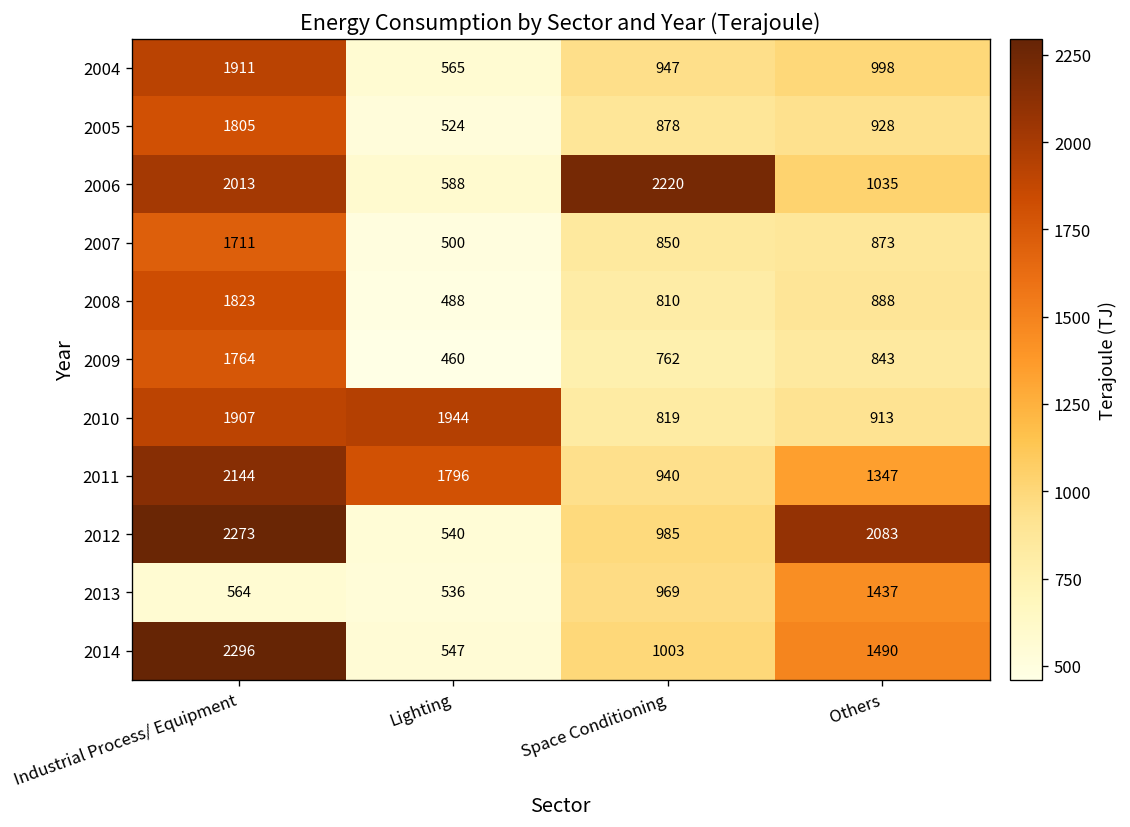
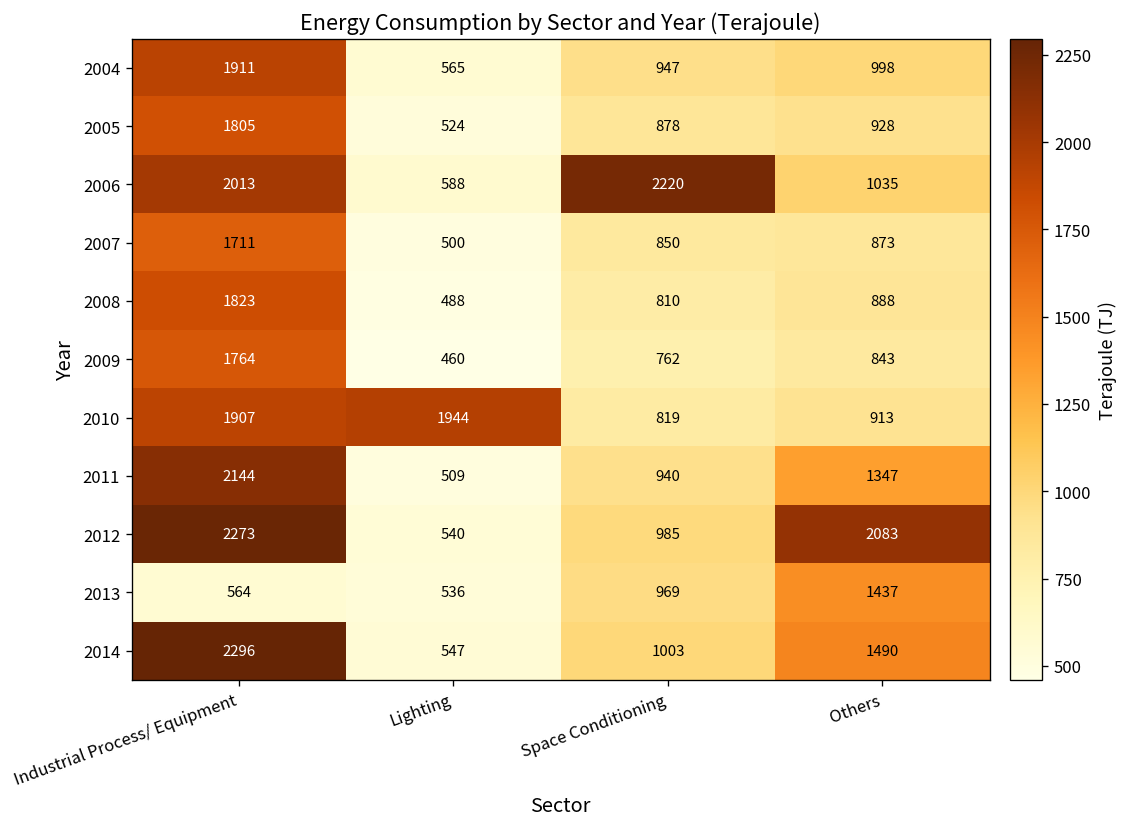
  {
    "2004": {
      "Industrial Process/ Equipment": 1911,
      "Lighting": 565,
      "Space Conditioning": 947,
      "Others": 998
    },
    "2005": {
      "Industrial Process/ Equipment": 1805,
      "Lighting": 524,
      "Space Conditioning": 878,
      "Others": 928
    },
    "2006": {
      "Industrial Process/ Equipment": 2013,
      "Lighting": 588,
      "Space Conditioning": 2220,
      "Others": 1035
    },
    "2007": {
      "Industrial Process/ Equipment": 1711,
      "Lighting": 500,
      "Space Conditioning": 850,
      "Others": 873
    },
    "2008": {
      "Industrial Process/ Equipment": 1823,
      "Lighting": 488,
      "Space Conditioning": 810,
      "Others": 888
    },
    "2009": {
      "Industrial Process/ Equipment": 1764,
      "Lighting": 460,
      "Space Conditioning": 762,
      "Others": 843
    },
    "2010": {
      "Industrial Process/ Equipment": 1907,
      "Lighting": 1944,
      "Space Conditioning": 819,
      "Others": 913
    },
    "2011": {
      "Industrial Process/ Equipment": 2144,
-     "Lighting": 1796,
+     "Lighting": 509,
      "Space Conditioning": 940,
      "Others": 1347
    },
    "2012": {
      "Industrial Process/ Equipment": 2273,
      "Lighting": 540,
      "Space Conditioning": 985,
      "Others": 2083
    },
    "2013": {
      "Industrial Process/ Equipment": 564,
      "Lighting": 536,
      "Space Conditioning": 969,
      "Others": 1437
    },
    "2014": {
      "Industrial Process/ Equipment": 2296,
      "Lighting": 547,
      "Space Conditioning": 1003,
      "Others": 1490
    }
  }
